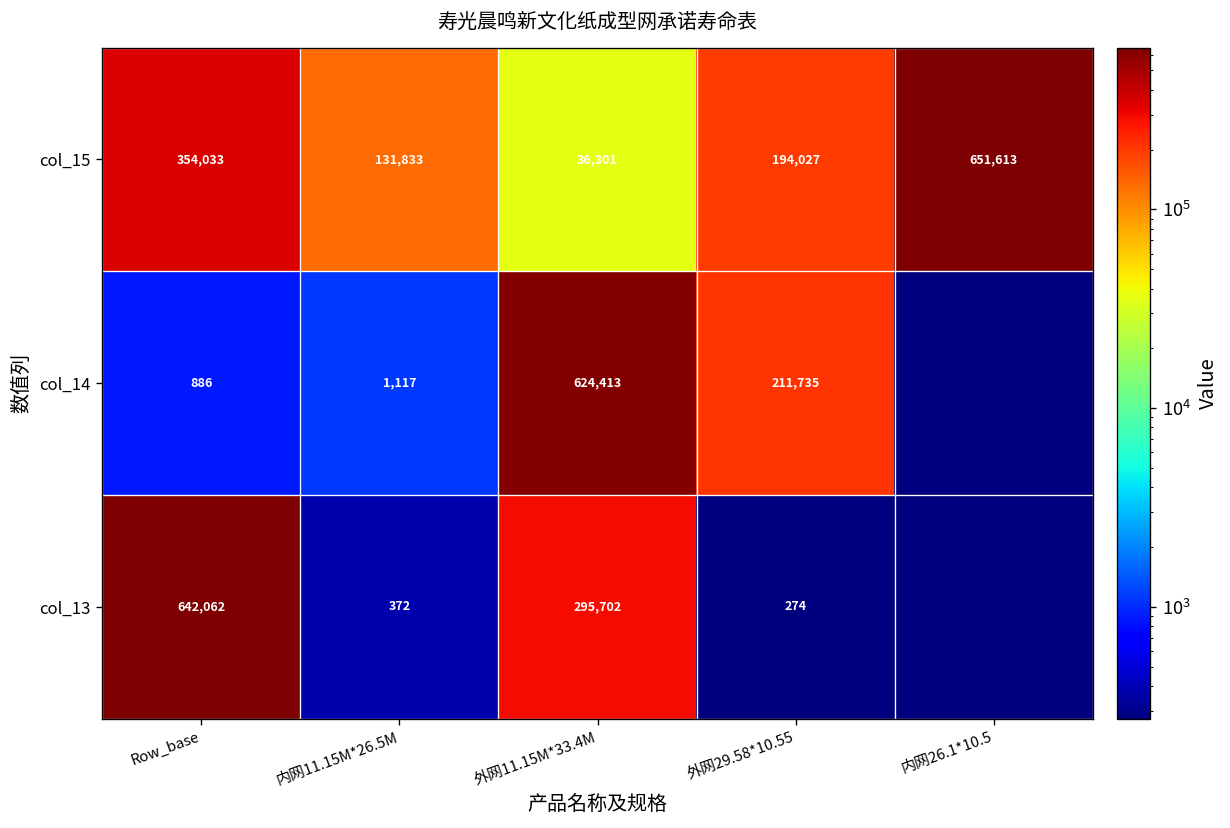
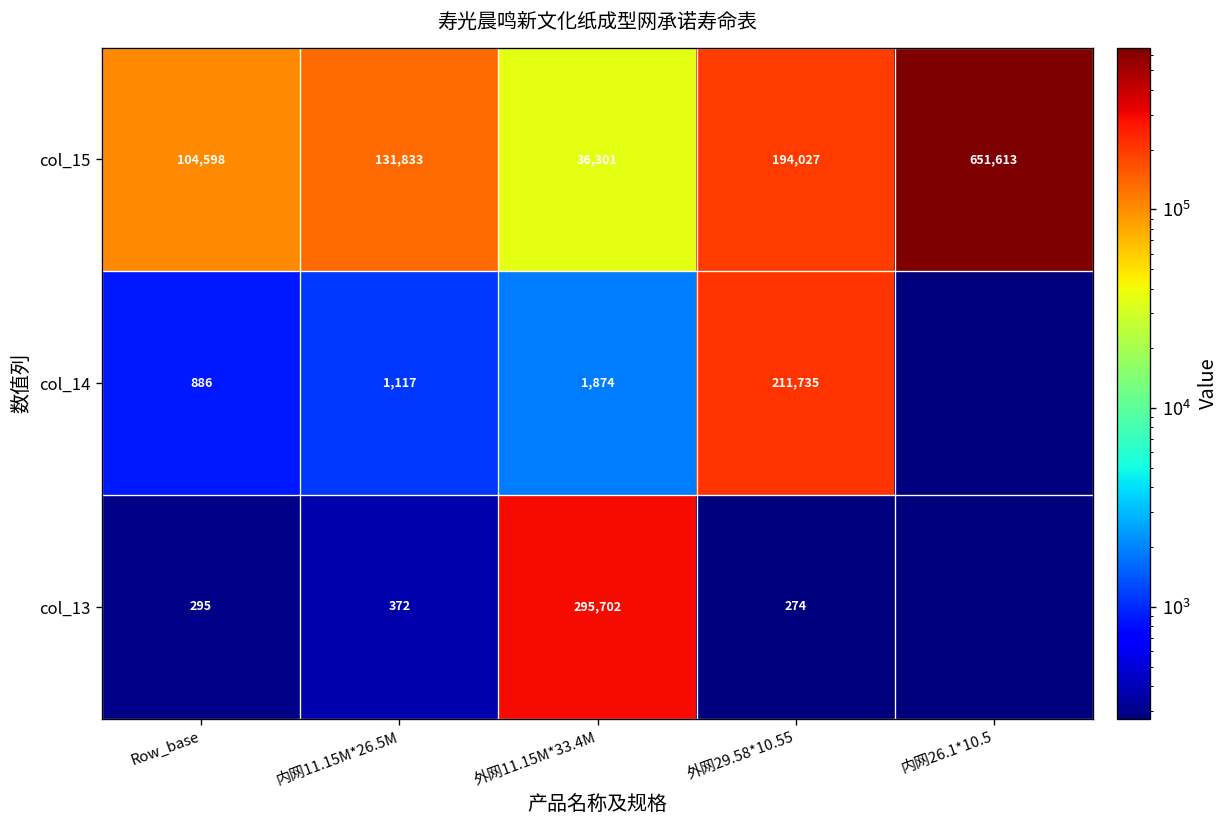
  {
    "col_15": {
-     "Row_base": "354,033",
+     "Row_base": "104,598",
      "内网11.15M*26.5M": "131,833",
      "外网11.15M*33.4M": "36,301",
      "外网29.58*10.55": "194,027",
      "内网26.1*10.5": "651,613"
    },
    "col_14": {
      "Row_base": "886",
      "内网11.15M*26.5M": "1,117",
-     "外网11.15M*33.4M": "624,413",
+     "外网11.15M*33.4M": "1,874",
      "外网29.58*10.55": "211,735"
    },
    "col_13": {
-     "Row_base": "642,062",
+     "Row_base": "295",
      "内网11.15M*26.5M": "372",
      "外网11.15M*33.4M": "295,702",
      "外网29.58*10.55": "274"
    }
  }
